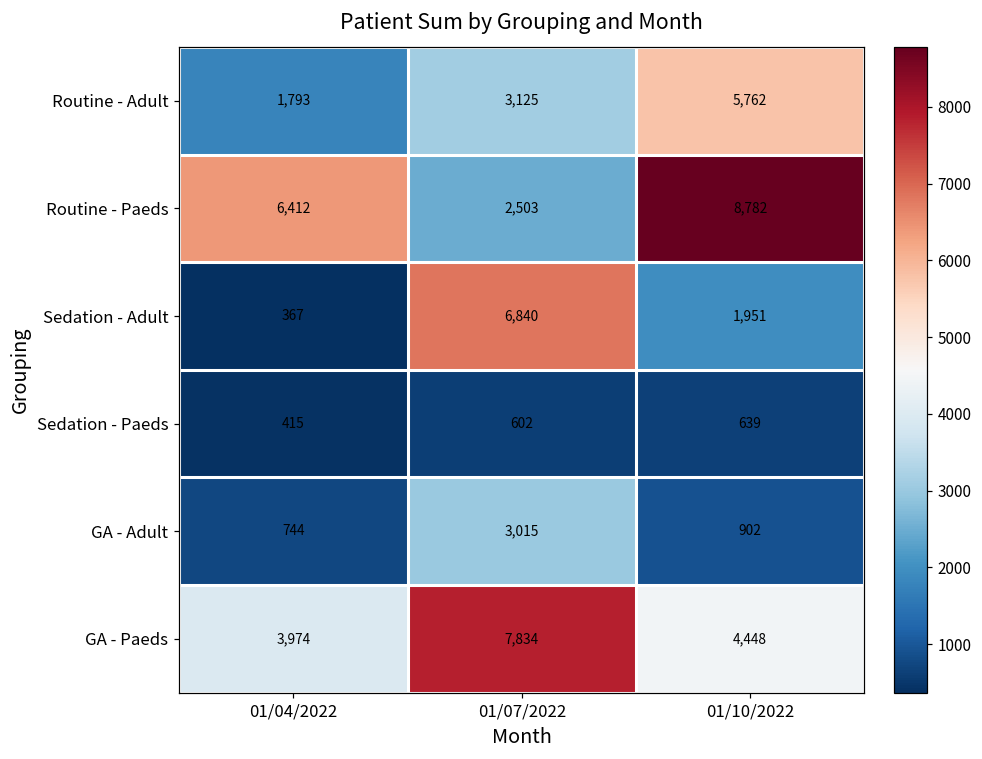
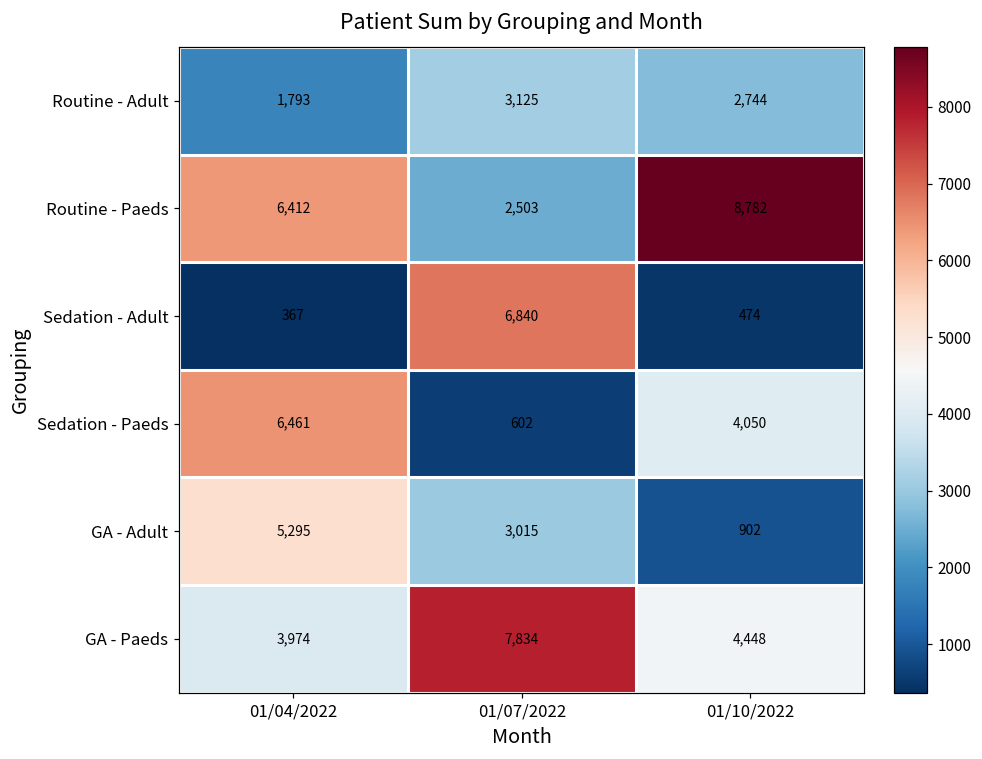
  {
    "Routine - Adult": {
      "01/04/2022": "1,793",
      "01/07/2022": "3,125",
-     "01/10/2022": "5,762"
+     "01/10/2022": "2,744"
    },
    "Routine - Paeds": {
      "01/04/2022": "6,412",
      "01/07/2022": "2,503",
      "01/10/2022": "8,782"
    },
    "Sedation - Adult": {
      "01/04/2022": "367",
      "01/07/2022": "6,840",
-     "01/10/2022": "1,951"
+     "01/10/2022": "474"
    },
    "Sedation - Paeds": {
-     "01/04/2022": "415",
+     "01/04/2022": "6,461",
      "01/07/2022": "602",
-     "01/10/2022": "639"
+     "01/10/2022": "4,050"
    },
    "GA - Adult": {
-     "01/04/2022": "744",
+     "01/04/2022": "5,295",
      "01/07/2022": "3,015",
      "01/10/2022": "902"
    },
    "GA - Paeds": {
      "01/04/2022": "3,974",
      "01/07/2022": "7,834",
      "01/10/2022": "4,448"
    }
  }
